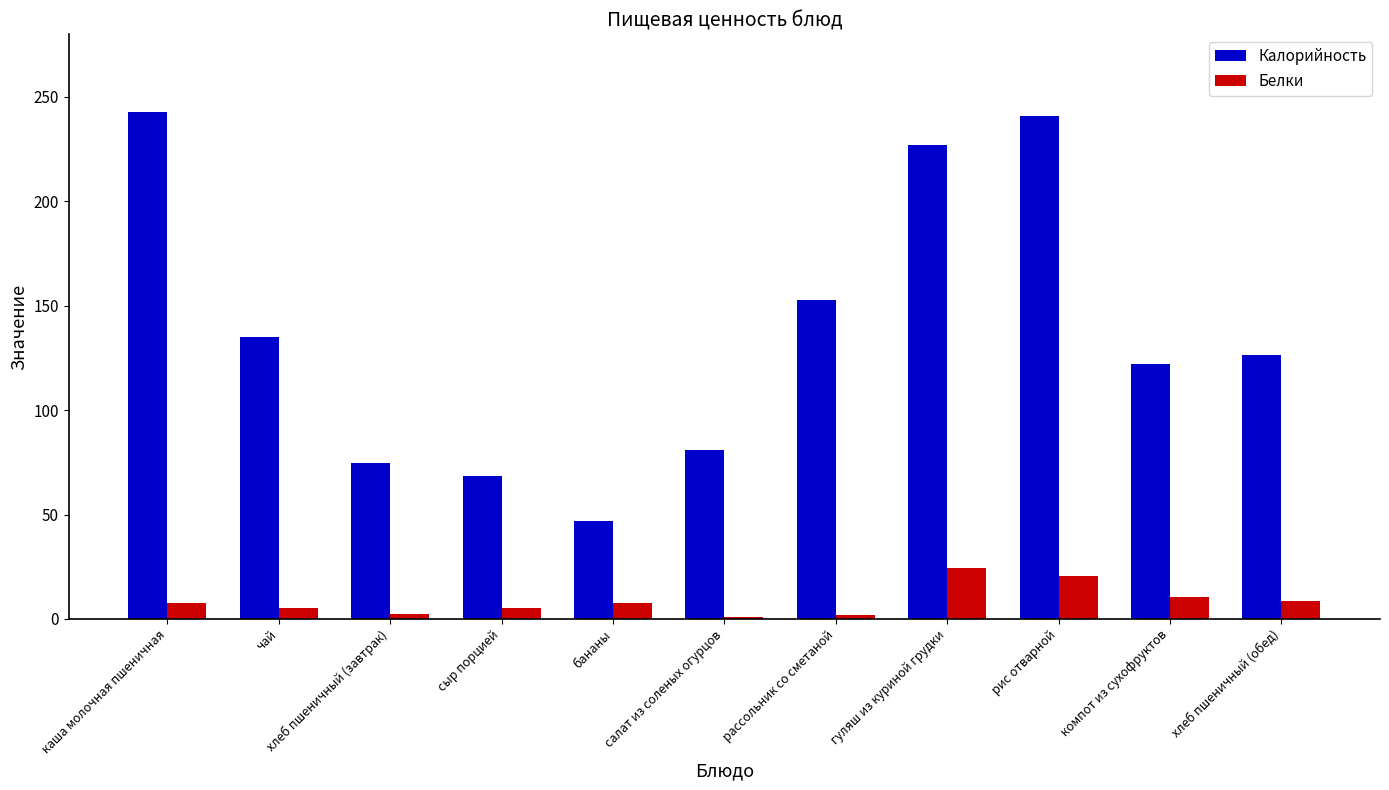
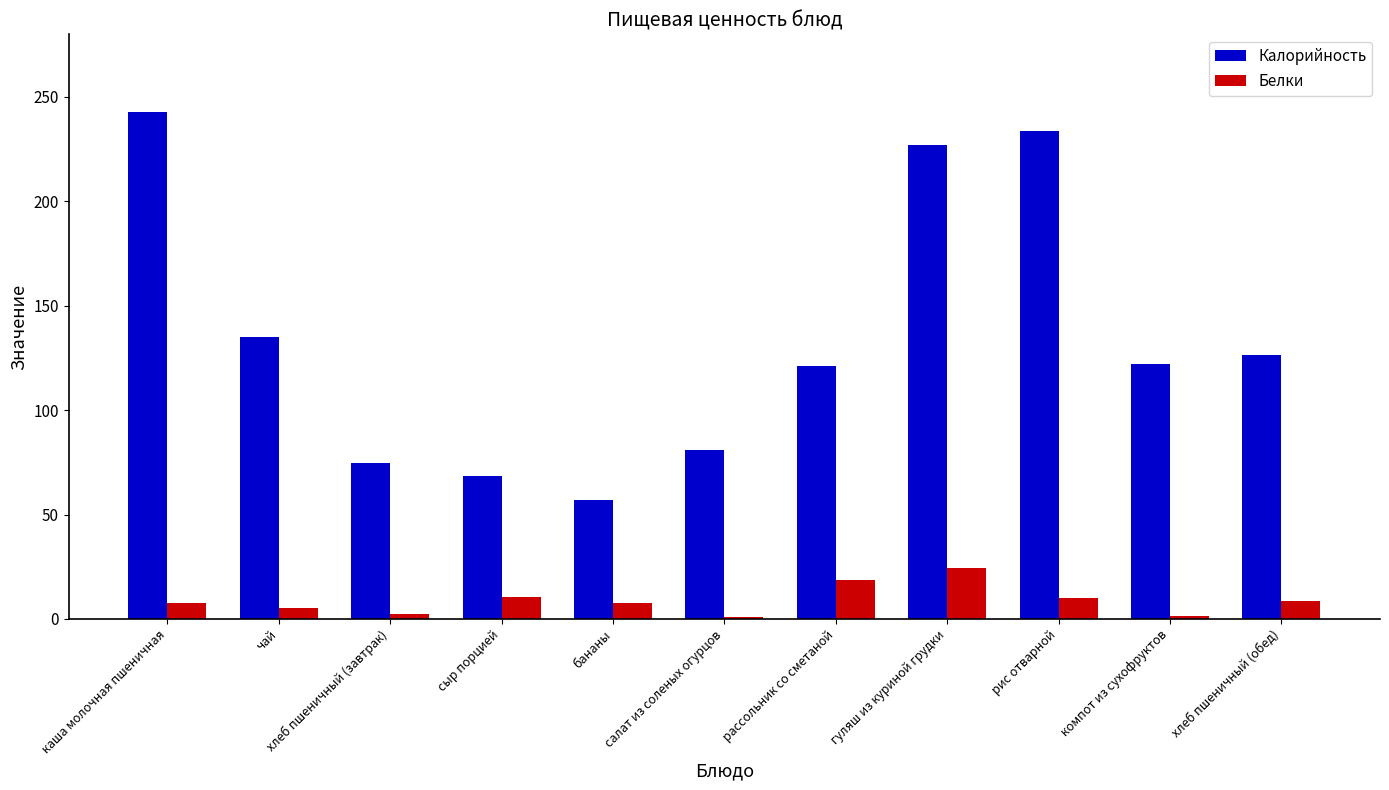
  {
    "Калорийность": {
      "каша молочная пшеничная": 243,
      "чай": 135,
      "хлеб пшеничный (завтрак)": 75,
      "сыр порцией": 69,
-     "бананы": 47,
+     "бананы": 57,
      "салат из соленых огурцов": 81,
-     "рассольник со сметаной": 153,
+     "рассольник со сметаной": 121,
      "гуляш из куриной грудки": 227,
-     "рис отварной": 241,
+     "рис отварной": 234,
      "компот из сухофруктов": 122,
      "хлеб пшеничный (обед)": 126
    },
    "Белки": {
      "каша молочная пшеничная": 7,
      "чай": 5,
      "хлеб пшеничный (завтрак)": 2,
-     "сыр порцией": 5,
+     "сыр порцией": 11,
      "бананы": 8,
-     "рассольник со сметаной": 2,
+     "рассольник со сметаной": 19,
      "гуляш из куриной грудки": 25,
-     "рис отварной": 21,
-     "компот из сухофруктов": 11,
+     "рис отварной": 10,
+     "компот из сухофруктов": 1,
      "хлеб пшеничный (обед)": 9
    }
  }
